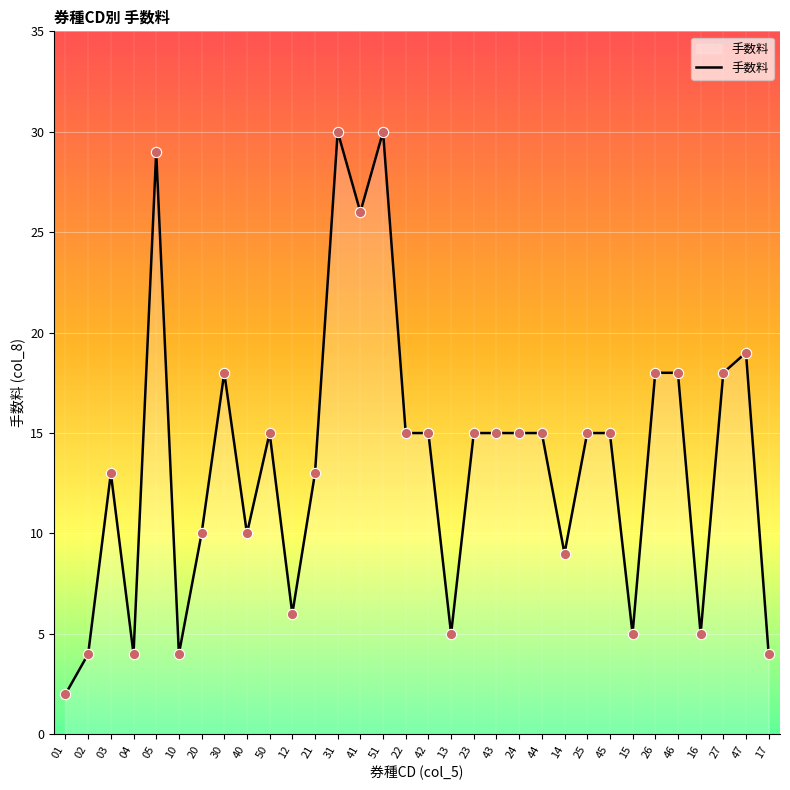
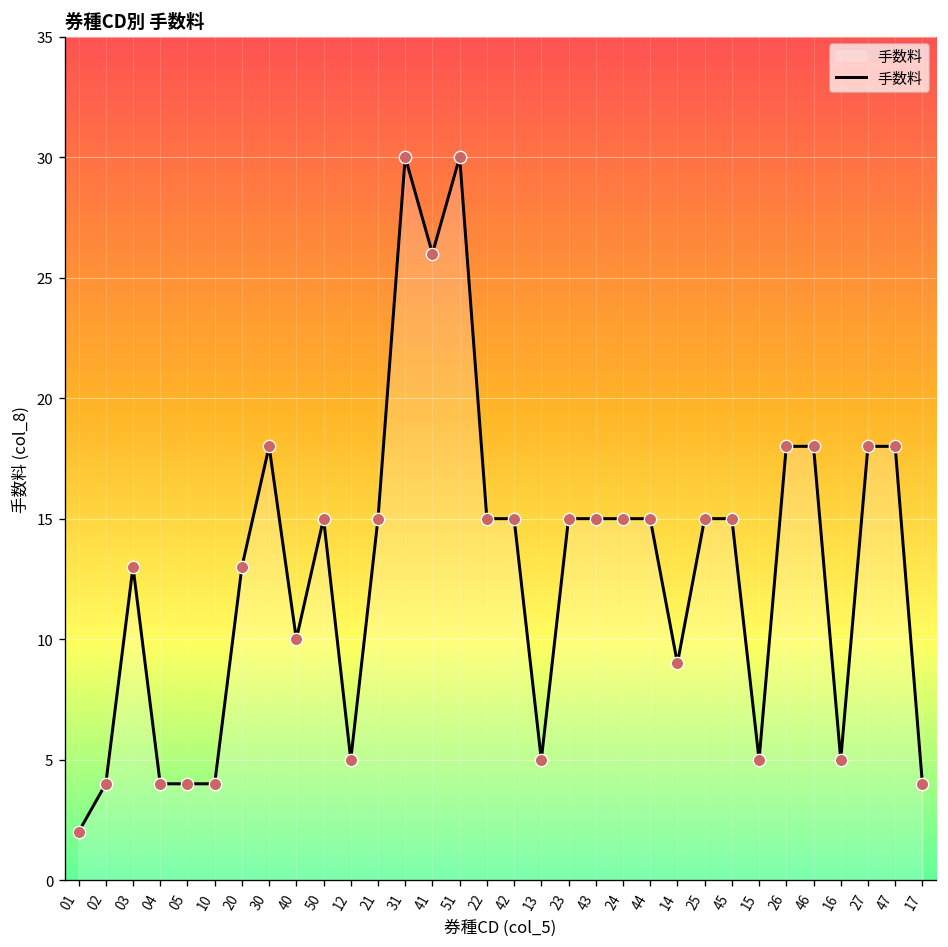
  {
    "01": 2,
    "02": 4,
    "03": 13,
    "04": 4,
-   "05": 29,
+   "05": 4,
    "10": 4,
-   "20": 10,
+   "20": 13,
    "30": 18,
    "40": 10,
    "50": 15,
-   "12": 6,
-   "21": 13,
+   "12": 5,
+   "21": 15,
    "31": 30,
    "41": 26,
    "51": 30,
    "22": 15,
    "42": 15,
    "13": 5,
    "23": 15,
    "43": 15,
    "24": 15,
    "44": 15,
    "14": 9,
    "25": 15,
    "45": 15,
    "15": 5,
    "26": 18,
    "46": 18,
    "16": 5,
    "27": 18,
-   "47": 19,
+   "47": 18,
    "17": 4
  }
